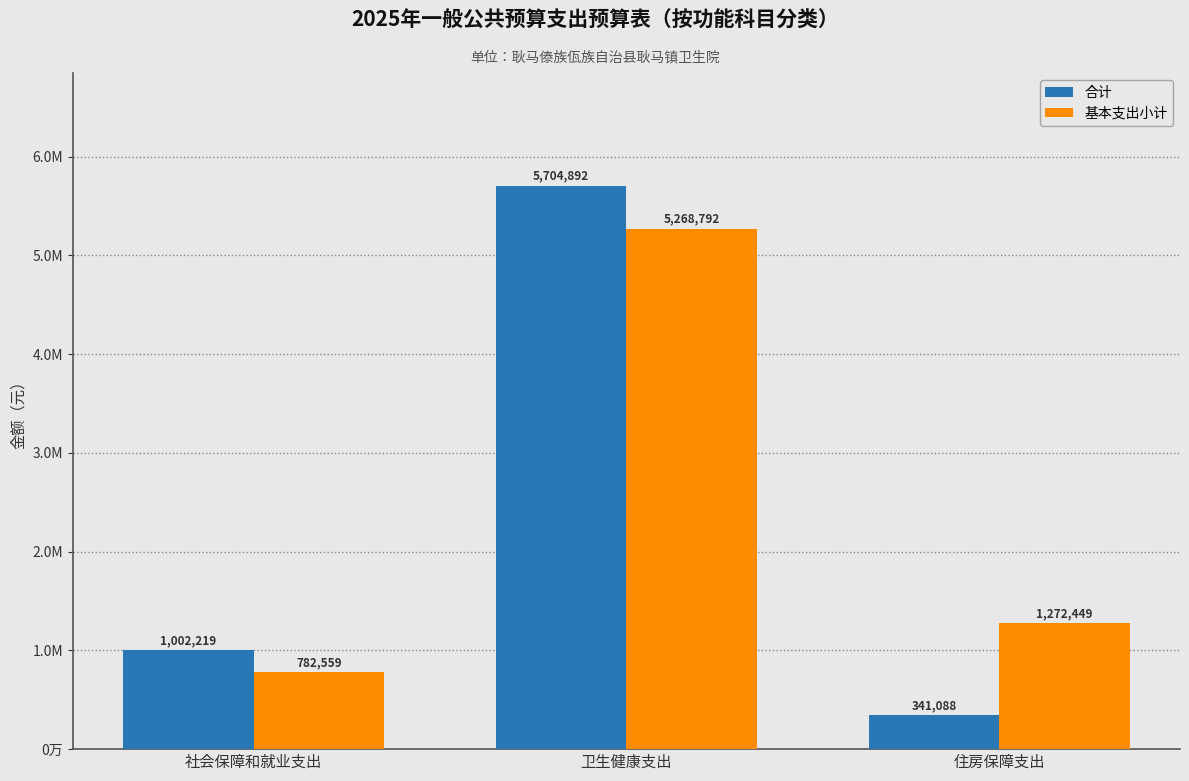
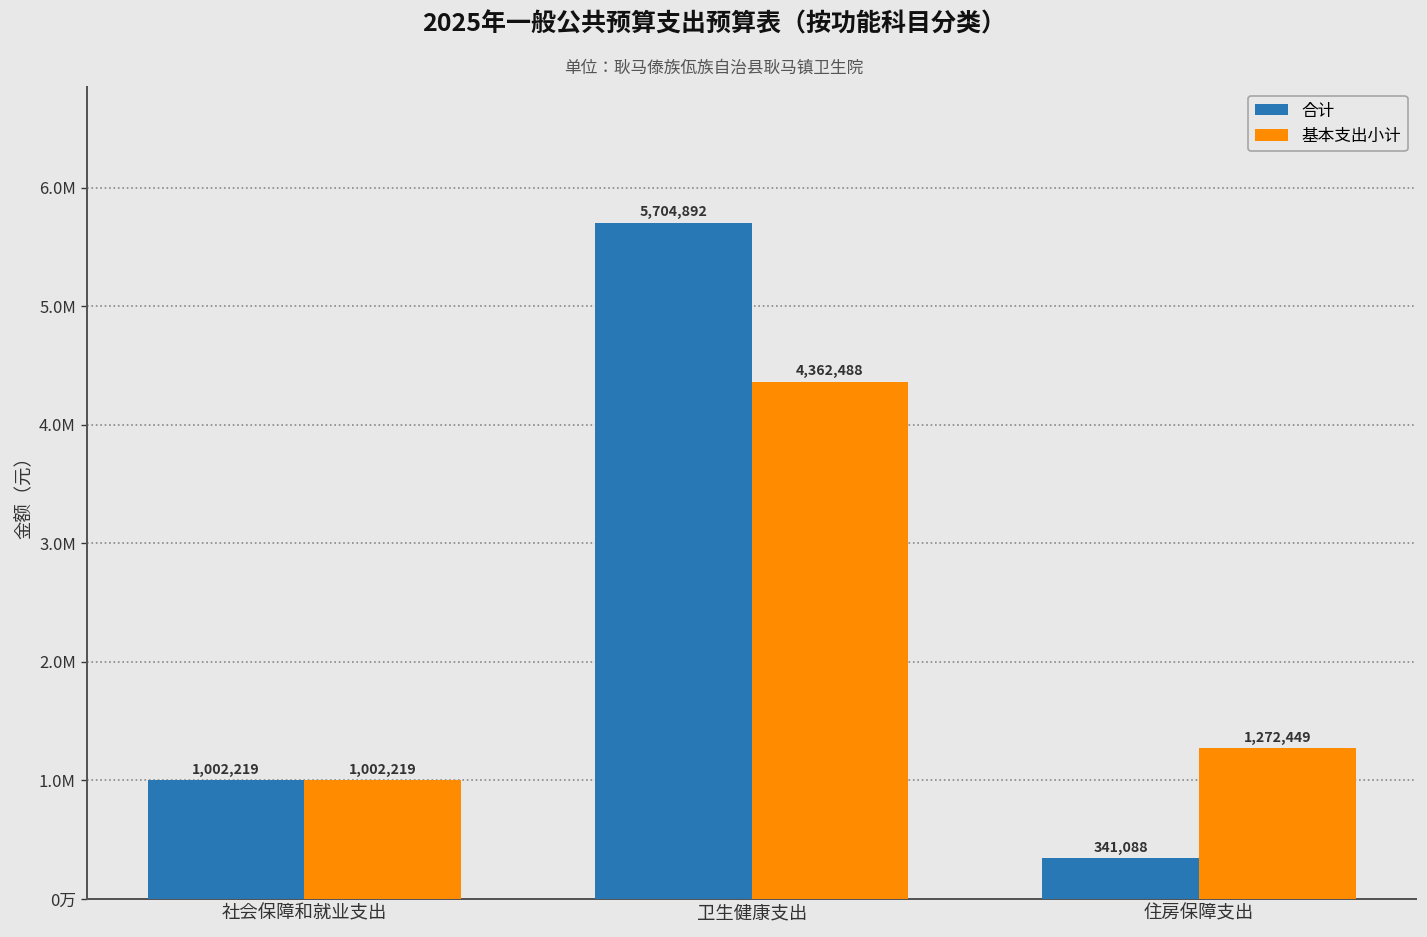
  {
    "合计": {
      "社会保障和就业支出": "1,002,219",
      "卫生健康支出": "5,704,892",
      "住房保障支出": "341,088"
    },
    "基本支出小计": {
-     "社会保障和就业支出": "782,559",
-     "卫生健康支出": "5,268,792",
+     "社会保障和就业支出": "1,002,219",
+     "卫生健康支出": "4,362,488",
      "住房保障支出": "1,272,449"
    }
  }
